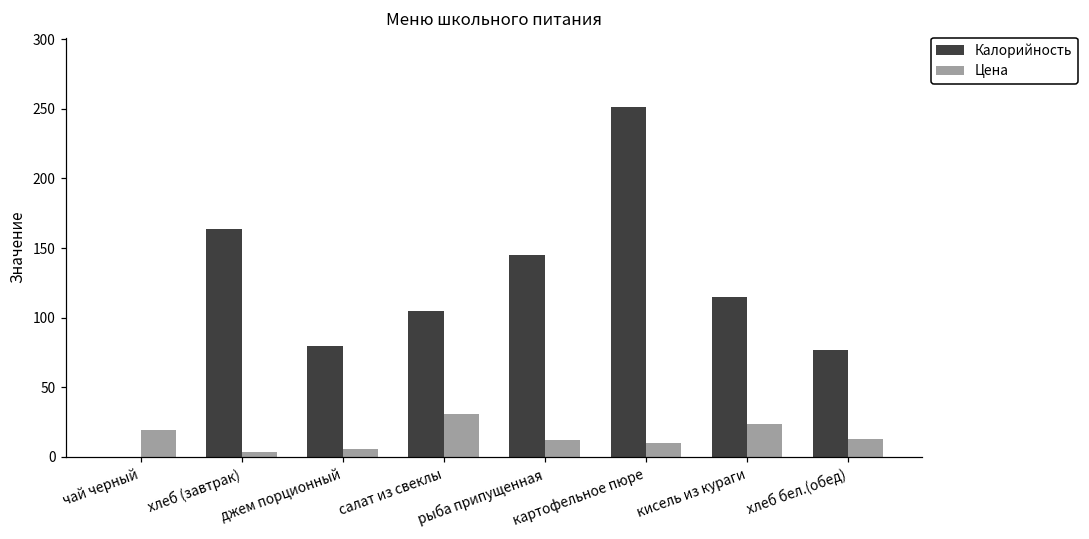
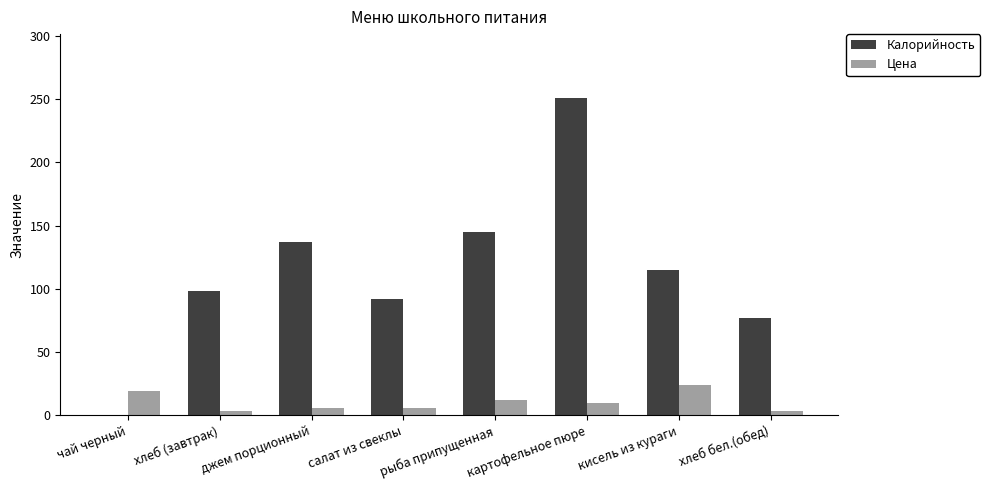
  {
    "Калорийность": {
      "чай черный": 0,
-     "хлеб (завтрак)": 164,
-     "джем порционный": 80,
-     "салат из свеклы": 105,
+     "хлеб (завтрак)": 98,
+     "джем порционный": 137,
+     "салат из свеклы": 92,
      "рыба припущенная": 145,
      "картофельное пюре": 251,
      "кисель из кураги": 115,
      "хлеб бел.(обед)": 77
    },
    "Цена": {
      "чай черный": 19,
      "хлеб (завтрак)": 4,
      "джем порционный": 6,
-     "салат из свеклы": 31,
+     "салат из свеклы": 6,
      "рыба припущенная": 12,
      "картофельное пюре": 10,
      "кисель из кураги": 24,
-     "хлеб бел.(обед)": 13
+     "хлеб бел.(обед)": 4
    }
  }
